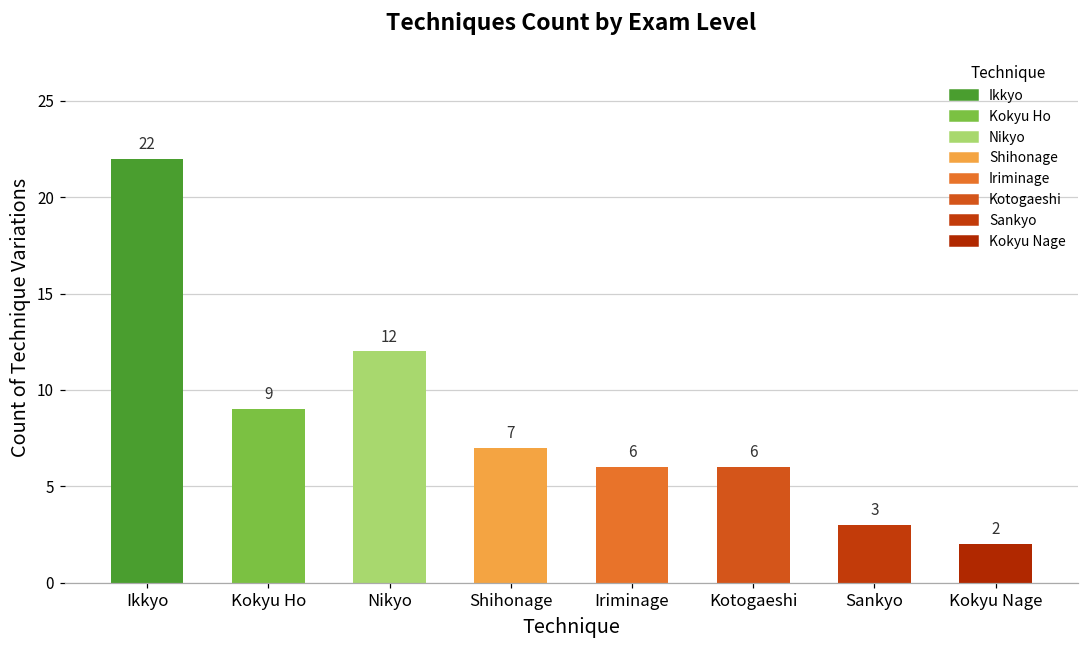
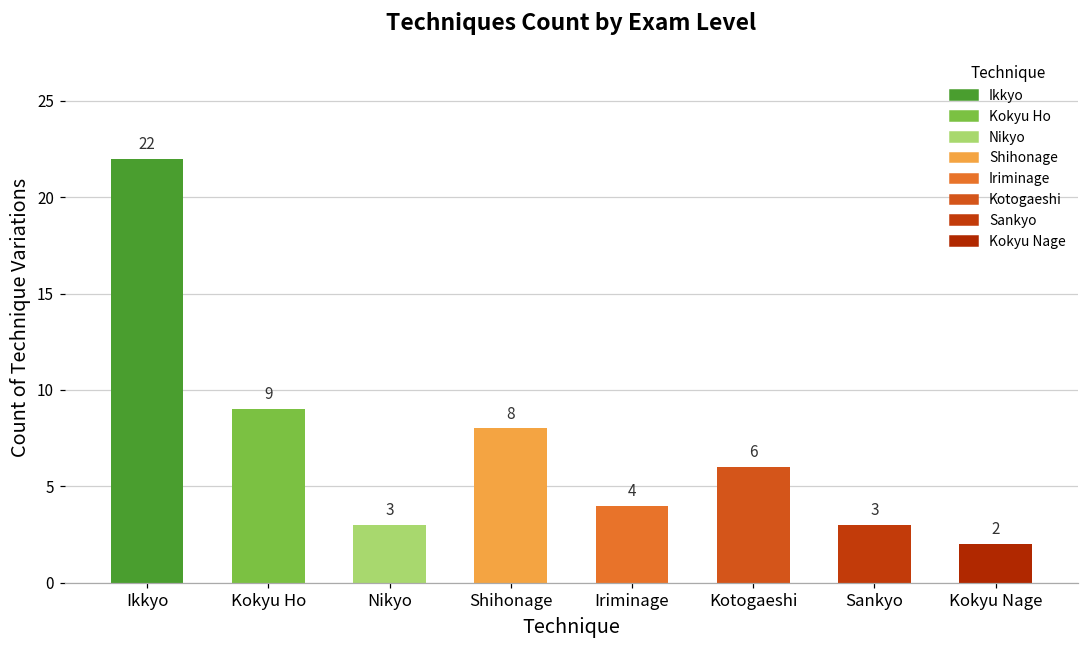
  {
    "Ikkyo": 22,
    "Kokyu Ho": 9,
-   "Nikyo": 12,
-   "Shihonage": 7,
-   "Iriminage": 6,
+   "Nikyo": 3,
+   "Shihonage": 8,
+   "Iriminage": 4,
    "Kotogaeshi": 6,
    "Sankyo": 3,
    "Kokyu Nage": 2
  }
